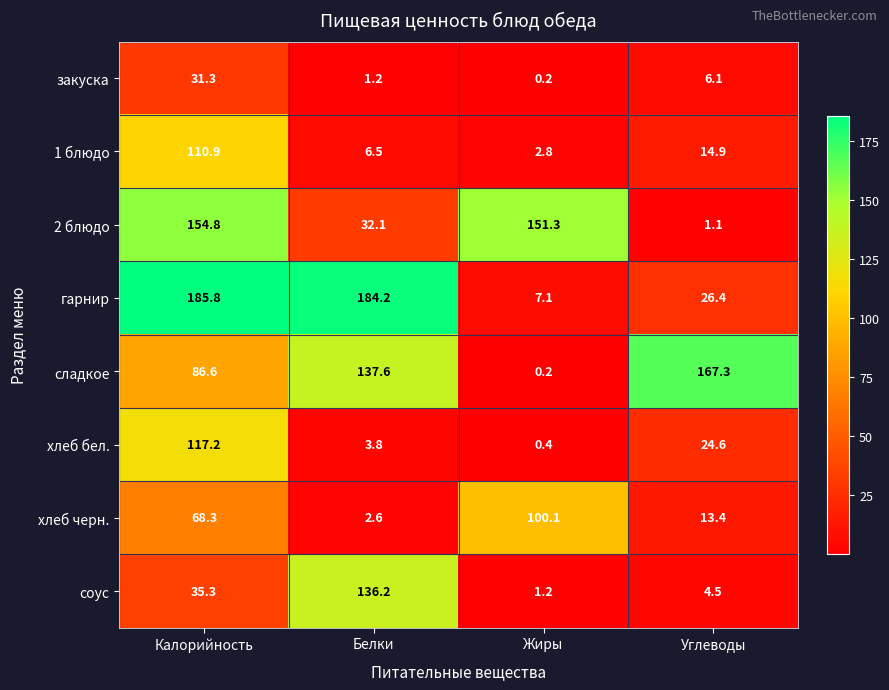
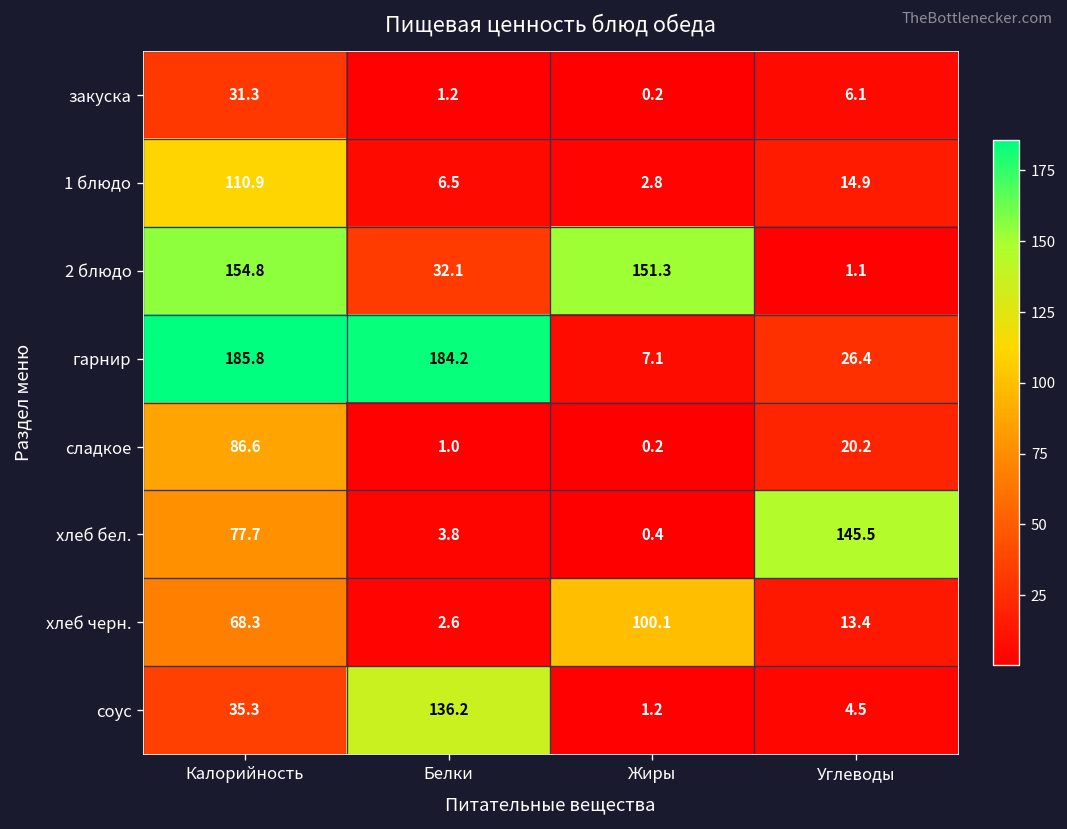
  {
    "закуска": {
      "Калорийность": 31.3,
      "Белки": 1.2,
      "Жиры": 0.2,
      "Углеводы": 6.1
    },
    "1 блюдо": {
      "Калорийность": 110.9,
      "Белки": 6.5,
      "Жиры": 2.8,
      "Углеводы": 14.9
    },
    "2 блюдо": {
      "Калорийность": 154.8,
      "Белки": 32.1,
      "Жиры": 151.3,
      "Углеводы": 1.1
    },
    "гарнир": {
      "Калорийность": 185.8,
      "Белки": 184.2,
      "Жиры": 7.1,
      "Углеводы": 26.4
    },
    "сладкое": {
      "Калорийность": 86.6,
-     "Белки": 137.6,
+     "Белки": 1.0,
      "Жиры": 0.2,
-     "Углеводы": 167.3
+     "Углеводы": 20.2
    },
    "хлеб бел.": {
-     "Калорийность": 117.2,
+     "Калорийность": 77.7,
      "Белки": 3.8,
      "Жиры": 0.4,
-     "Углеводы": 24.6
+     "Углеводы": 145.5
    },
    "хлеб черн.": {
      "Калорийность": 68.3,
      "Белки": 2.6,
      "Жиры": 100.1,
      "Углеводы": 13.4
    },
    "соус": {
      "Калорийность": 35.3,
      "Белки": 136.2,
      "Жиры": 1.2,
      "Углеводы": 4.5
    }
  }
